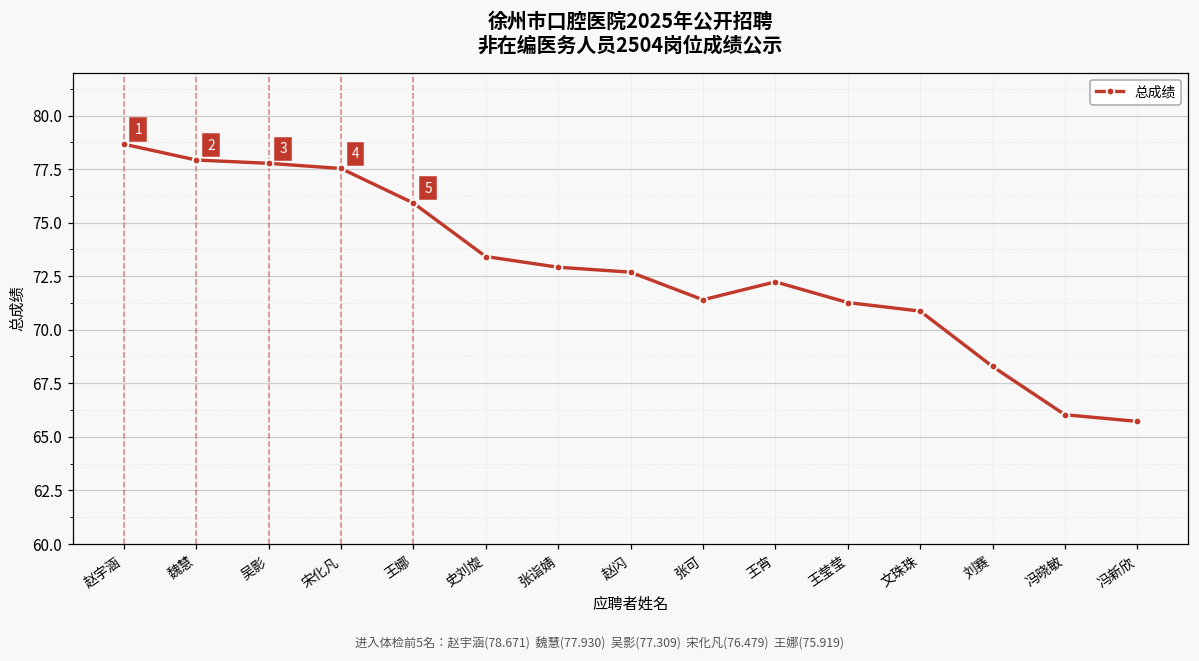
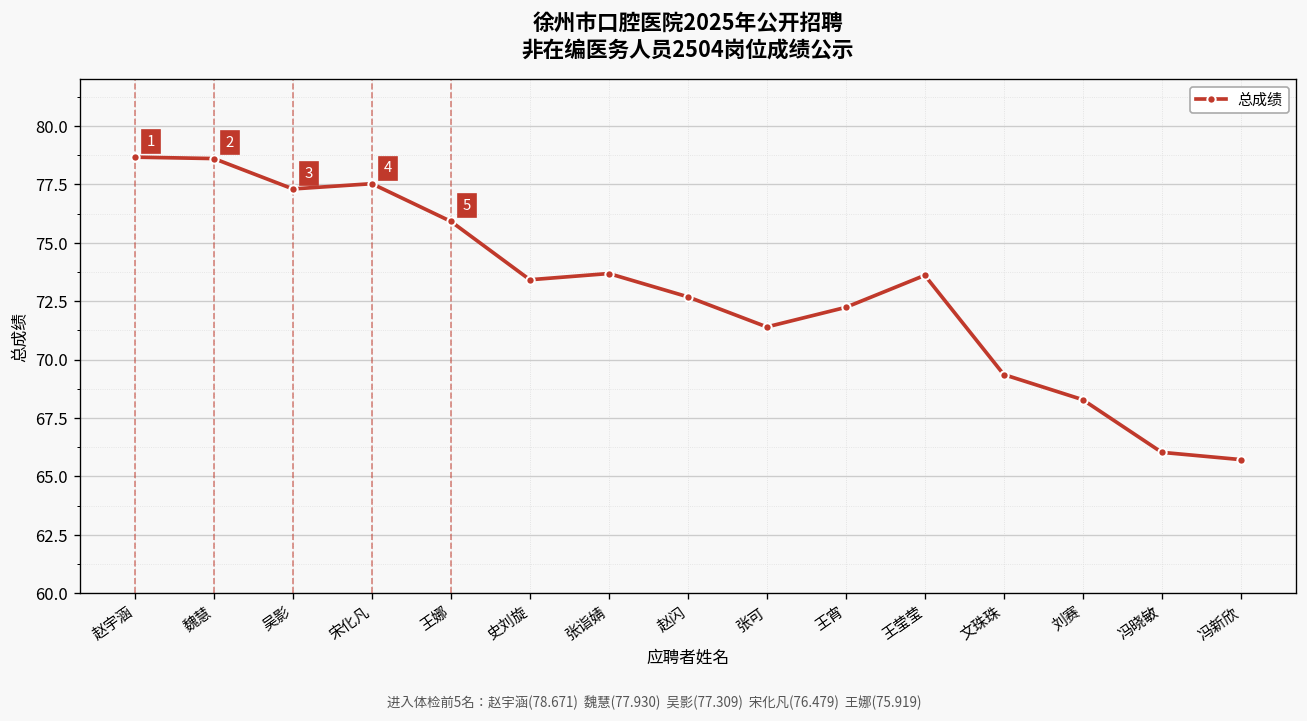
  {
-   "魏慧": 77.9,
-   "吴影": 77.8,
+   "魏慧": 78.6,
+   "吴影": 77.3,
    "史刘旋": 73.4,
-   "张诣婧": 72.9,
+   "张诣婧": 73.7,
    "赵闪": 72.7,
    "张可": 71.4,
    "王宵": 72.2,
-   "王莹莹": 71.3,
-   "文珠珠": 70.9,
+   "王莹莹": 73.6,
+   "文珠珠": 69.4,
    "刘赛": 68.3,
    "冯晓敏": 66.0,
    "冯新欣": 65.7
  }
